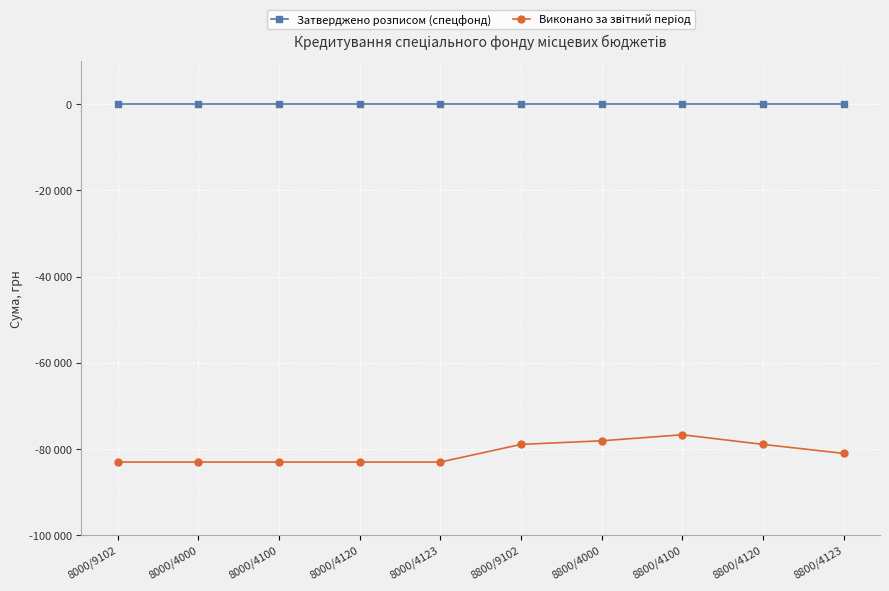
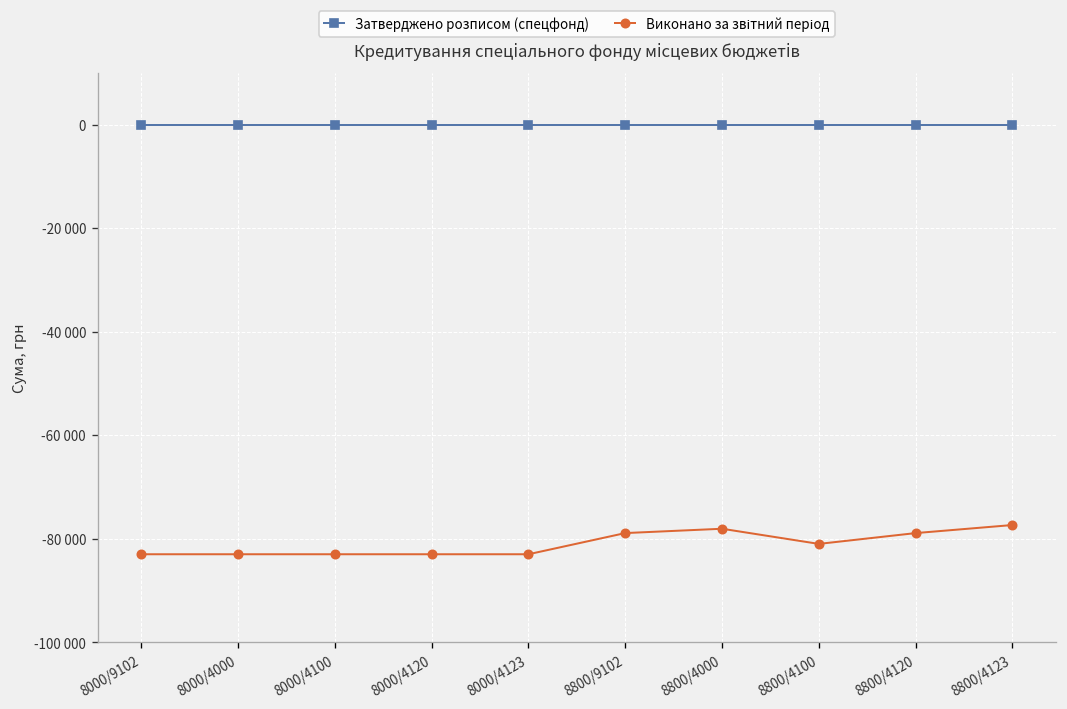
  {
    "Затверджено розписом (спецфонд)": {
      "8000/9102": 0,
      "8000/4000": 0,
      "8000/4100": 0,
      "8000/4120": 0,
      "8000/4123": 0,
      "8800/9102": 0,
      "8800/4000": 0,
      "8800/4100": 0,
      "8800/4120": 0,
      "8800/4123": 0
    },
    "Виконано за звітний період": {
      "8000/9102": -83000,
      "8000/4000": -83000,
      "8000/4100": -83000,
      "8000/4120": -83000,
      "8000/4123": -83000,
      "8800/9102": -79000,
      "8800/4000": -78000,
-     "8800/4100": -77000,
+     "8800/4100": -81000,
      "8800/4120": -79000,
-     "8800/4123": -81000
+     "8800/4123": -77000
    }
  }
